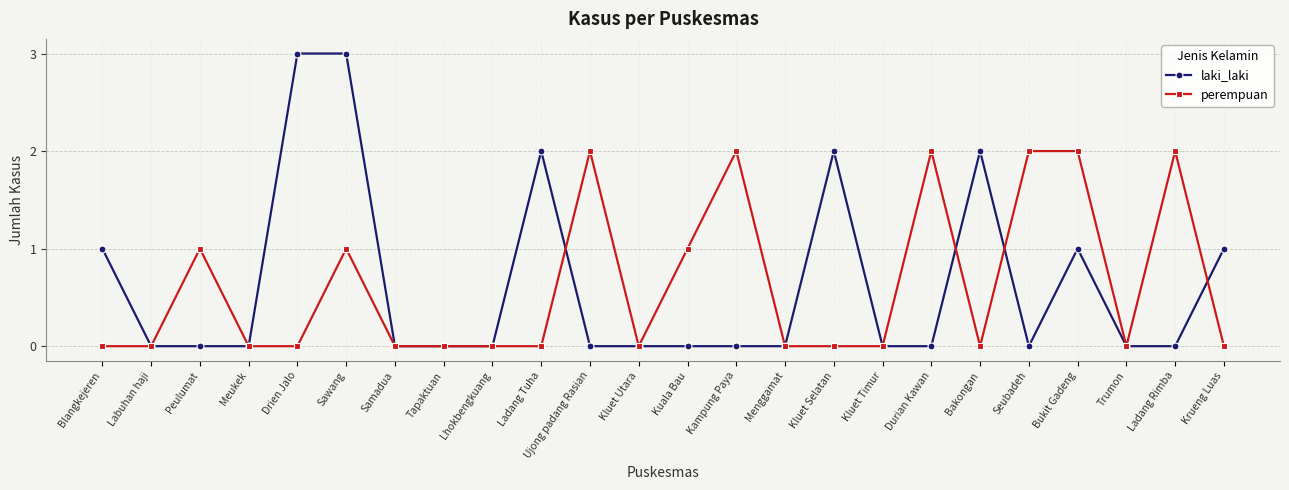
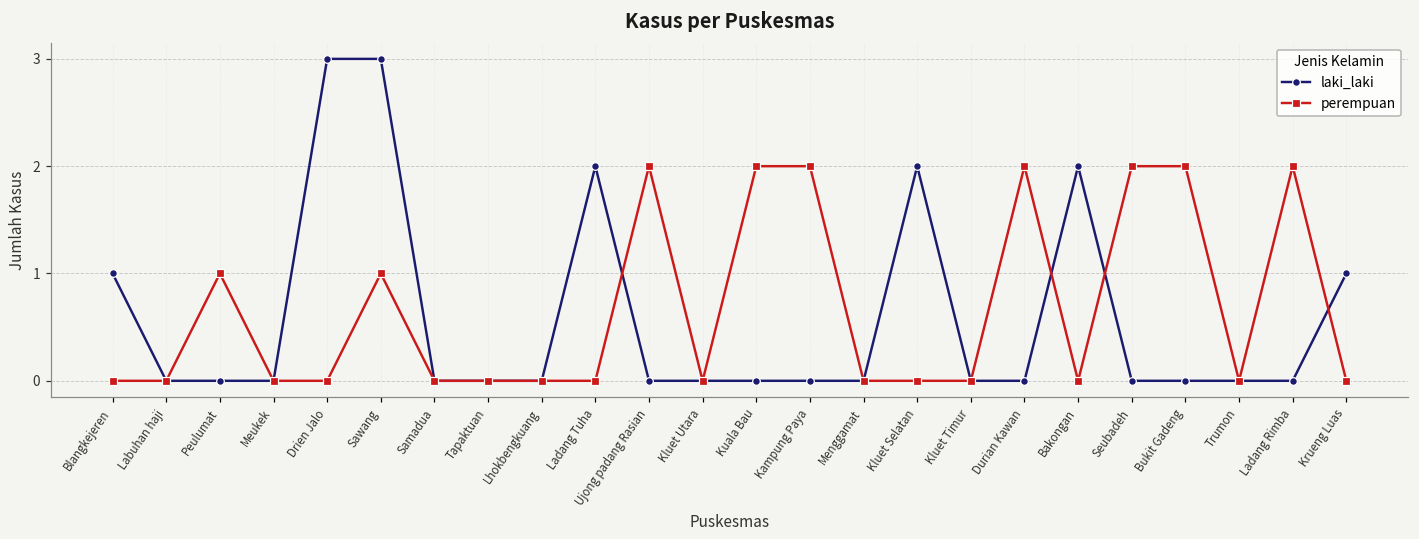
  {
    "laki_laki": {
      "Blangkejeren": 1,
      "Peulumat": 0,
      "Drien Jalo": 3,
      "Sawang": 3,
      "Ladang Tuha": 2,
      "Ujong padang Rasian": 0,
      "Kuala Bau": 0,
      "Kampung Paya": 0,
      "Kluet Selatan": 2,
      "Durian Kawan": 0,
      "Bakongan": 2,
      "Seubadeh": 0,
-     "Bukit Gadeng": 1,
+     "Bukit Gadeng": 0,
      "Ladang Rimba": 0,
      "Krueng Luas": 1
    },
    "perempuan": {
      "Blangkejeren": 0,
      "Peulumat": 1,
      "Drien Jalo": 0,
      "Sawang": 1,
      "Ladang Tuha": 0,
      "Ujong padang Rasian": 2,
-     "Kuala Bau": 1,
+     "Kuala Bau": 2,
      "Kampung Paya": 2,
      "Kluet Selatan": 0,
      "Durian Kawan": 2,
      "Bakongan": 0,
      "Seubadeh": 2,
      "Bukit Gadeng": 2,
      "Ladang Rimba": 2,
      "Krueng Luas": 0
    }
  }
